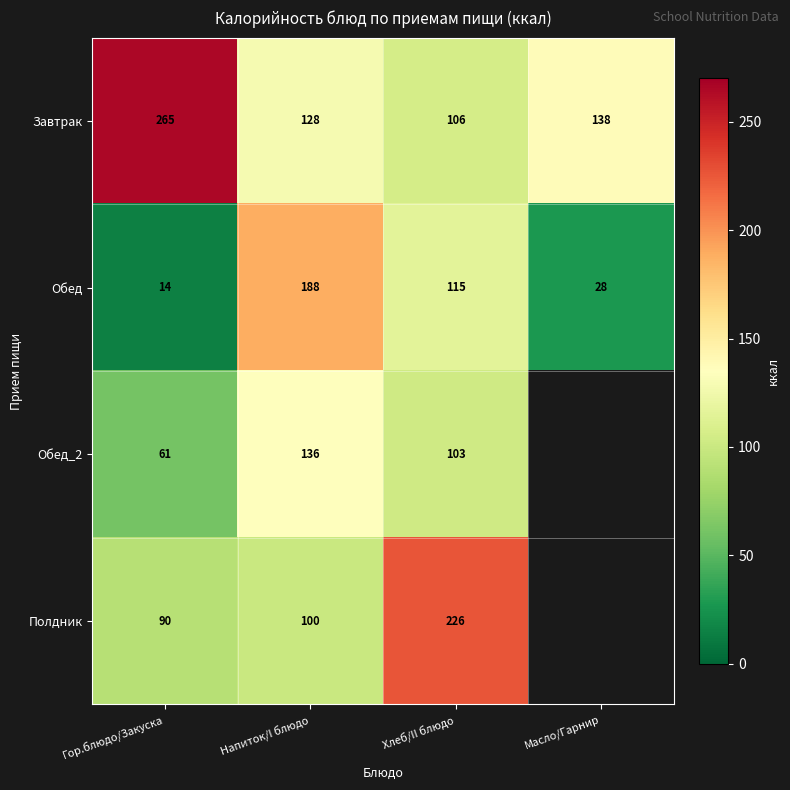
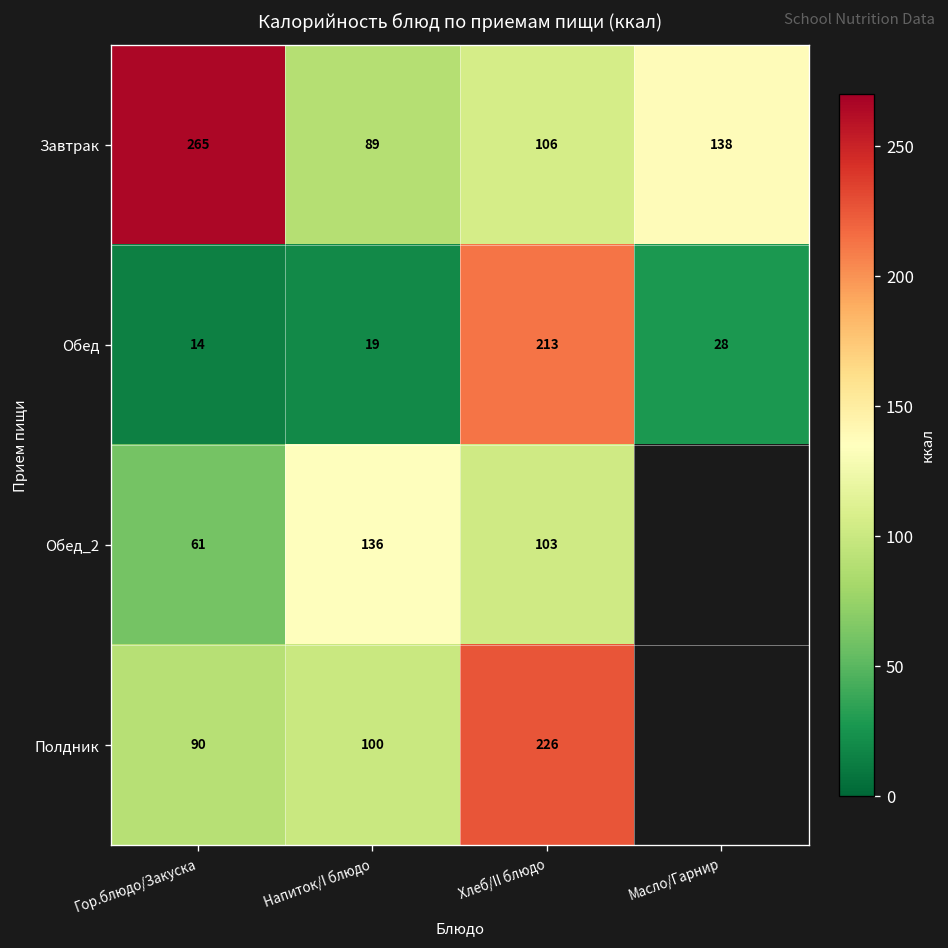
  {
    "Завтрак": {
      "Гор.блюдо/Закуска": 265,
-     "Напиток/I блюдо": 128,
+     "Напиток/I блюдо": 89,
      "Хлеб/II блюдо": 106,
      "Масло/Гарнир": 138
    },
    "Обед": {
      "Гор.блюдо/Закуска": 14,
-     "Напиток/I блюдо": 188,
-     "Хлеб/II блюдо": 115,
+     "Напиток/I блюдо": 19,
+     "Хлеб/II блюдо": 213,
      "Масло/Гарнир": 28
    },
    "Обед_2": {
      "Гор.блюдо/Закуска": 61,
      "Напиток/I блюдо": 136,
      "Хлеб/II блюдо": 103
    },
    "Полдник": {
      "Гор.блюдо/Закуска": 90,
      "Напиток/I блюдо": 100,
      "Хлеб/II блюдо": 226
    }
  }
